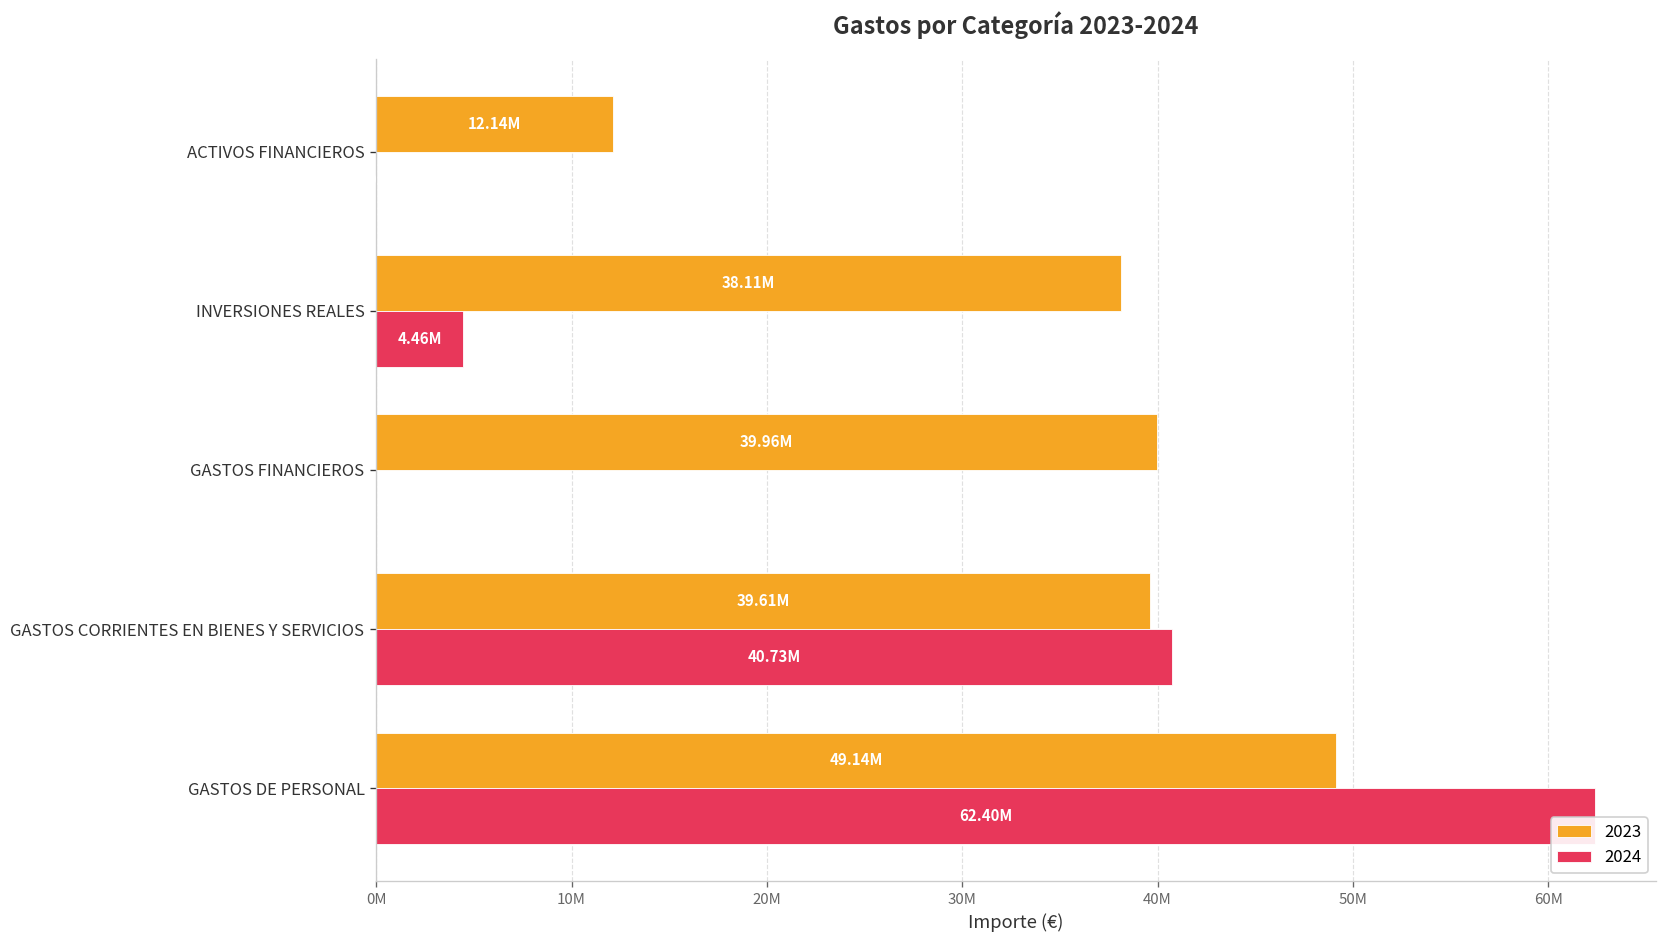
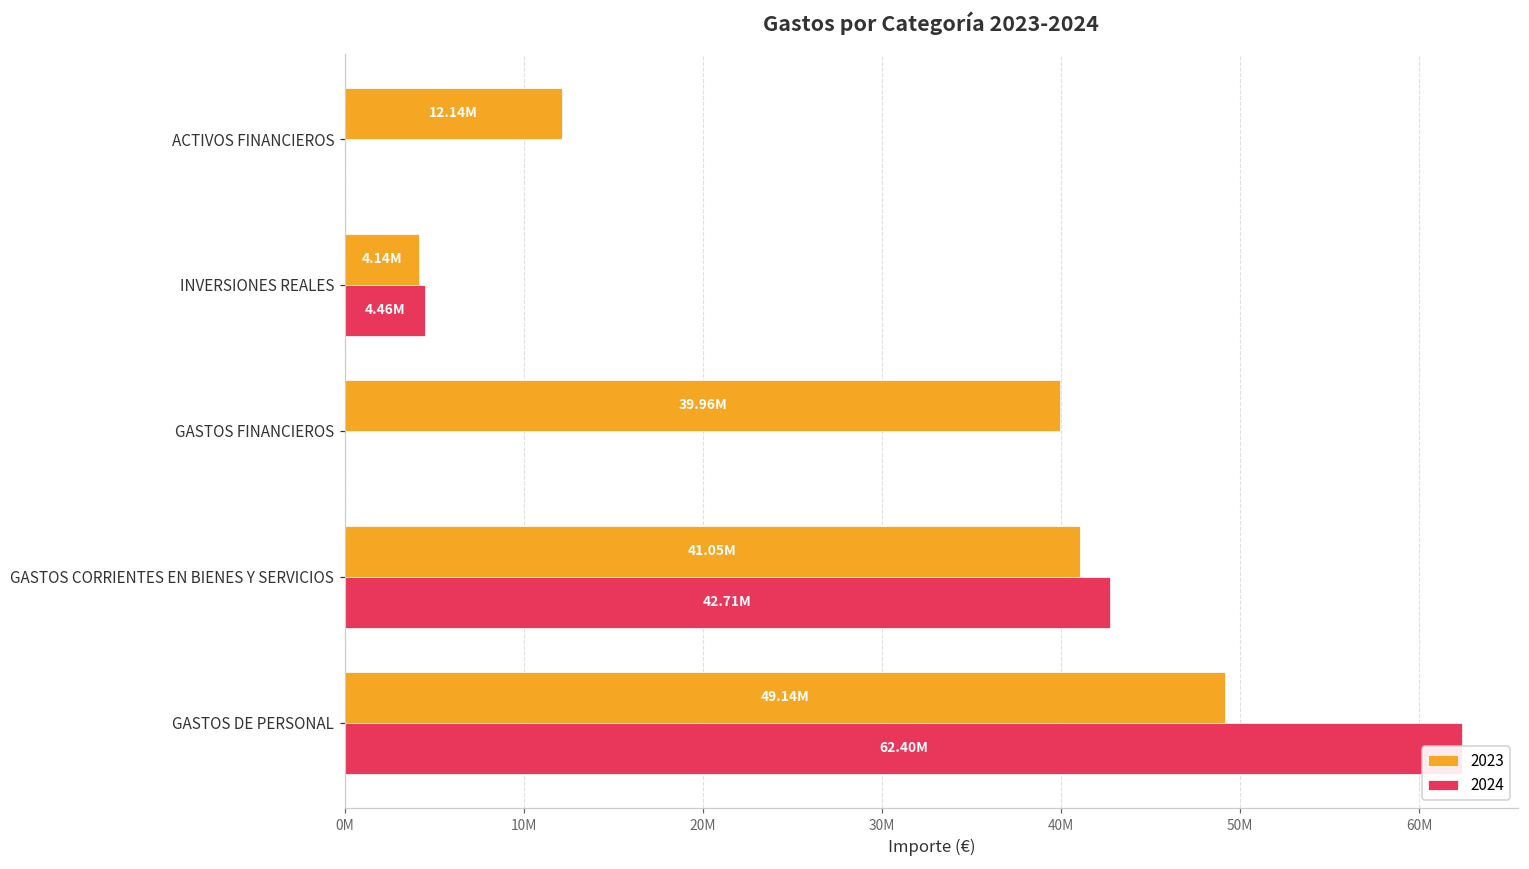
  {
    "2023": {
      "ACTIVOS FINANCIEROS": "12.14M",
-     "INVERSIONES REALES": "38.11M",
+     "INVERSIONES REALES": "4.14M",
      "GASTOS FINANCIEROS": "39.96M",
-     "GASTOS CORRIENTES EN BIENES Y SERVICIOS": "39.61M",
+     "GASTOS CORRIENTES EN BIENES Y SERVICIOS": "41.05M",
      "GASTOS DE PERSONAL": "49.14M"
    },
    "2024": {
      "INVERSIONES REALES": "4.46M",
-     "GASTOS CORRIENTES EN BIENES Y SERVICIOS": "40.73M",
+     "GASTOS CORRIENTES EN BIENES Y SERVICIOS": "42.71M",
      "GASTOS DE PERSONAL": "62.40M"
    }
  }
